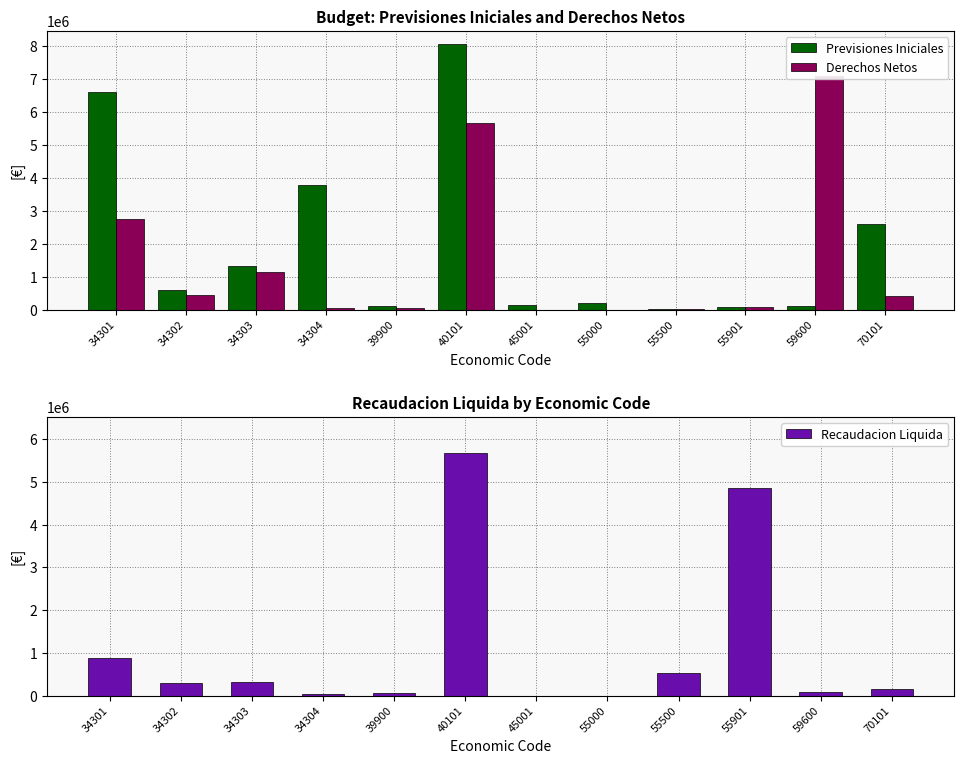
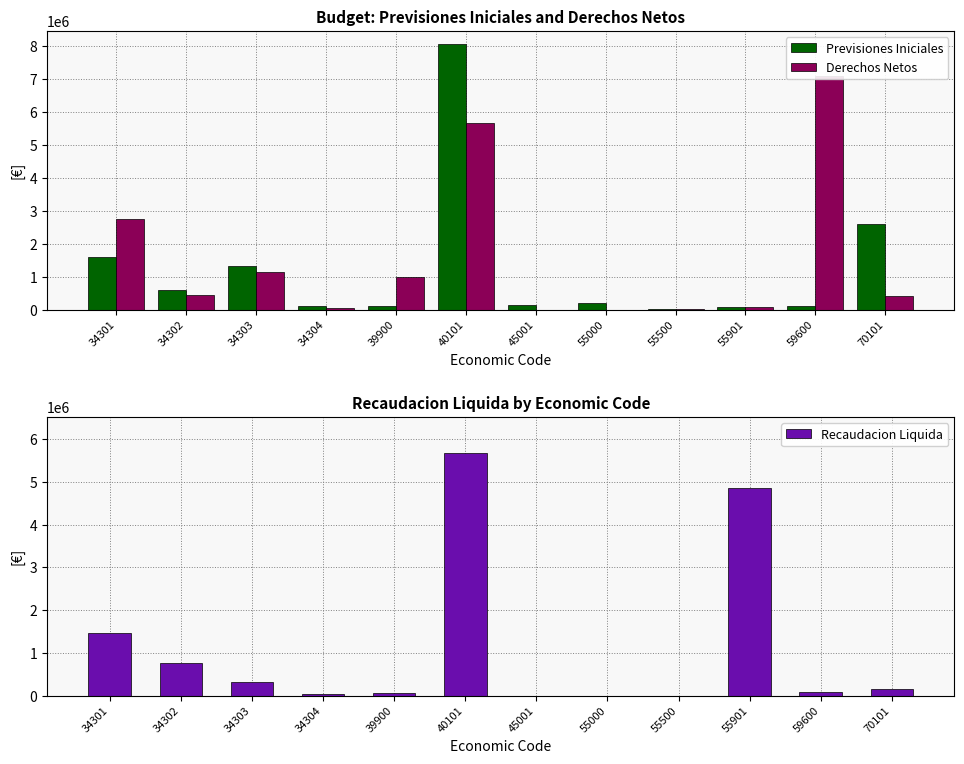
  {
    "Budget: Previsiones Iniciales and Derechos Netos": {
      "Previsiones Iniciales": {
-       "34301": 6600000,
+       "34301": 1600000,
        "34302": 600000,
        "34303": 1300000,
-       "34304": 3800000,
+       "34304": 100000,
        "39900": 100000,
        "40101": 8000000,
        "45001": 100000,
        "55000": 200000,
        "55901": 100000,
        "59600": 100000,
        "70101": 2600000
      },
      "Derechos Netos": {
        "34301": 2700000,
        "34302": 500000,
        "34303": 1100000,
-       "39900": 100000,
+       "39900": 1000000,
        "40101": 5700000,
        "45001": 0,
        "55000": 0,
        "70101": 400000
      }
    },
    "Recaudacion Liquida by Economic Code": {
-     "34301": 900000,
-     "34302": 300000,
+     "34301": 1500000,
+     "34302": 800000,
      "34303": 300000,
      "40101": 5700000,
      "45001": 0,
      "55000": 0,
-     "55500": 500000,
+     "55500": 0,
      "55901": 4900000,
      "59600": 100000,
      "70101": 200000
    }
  }
